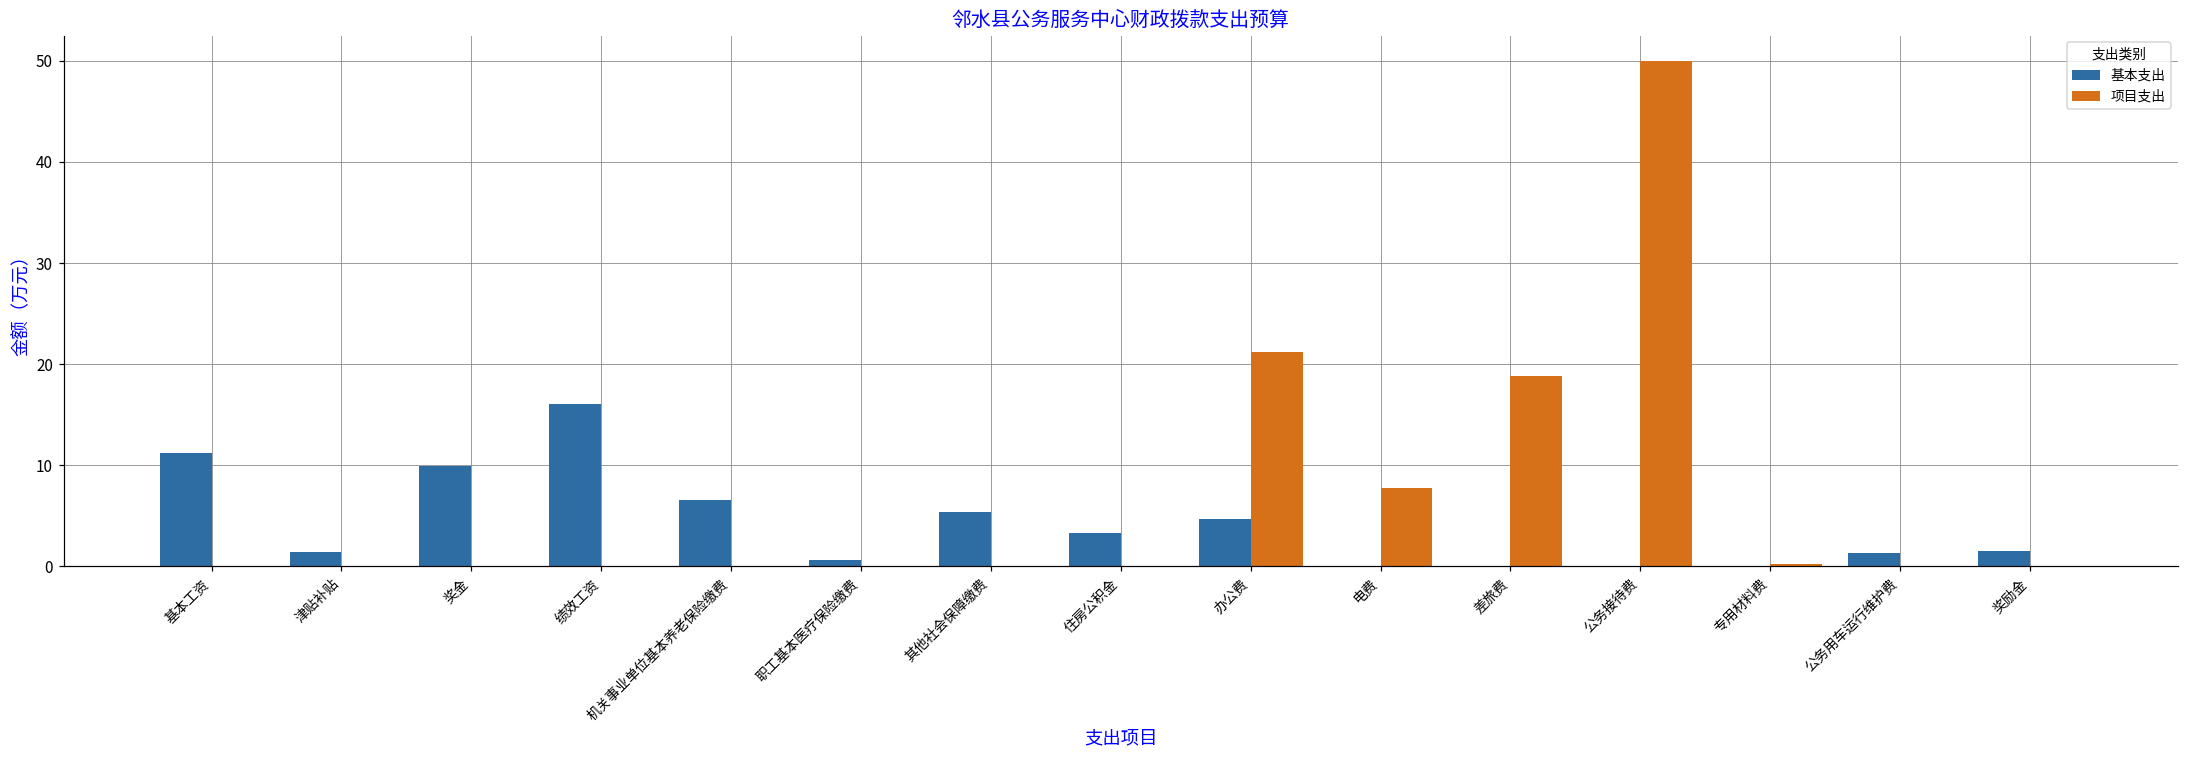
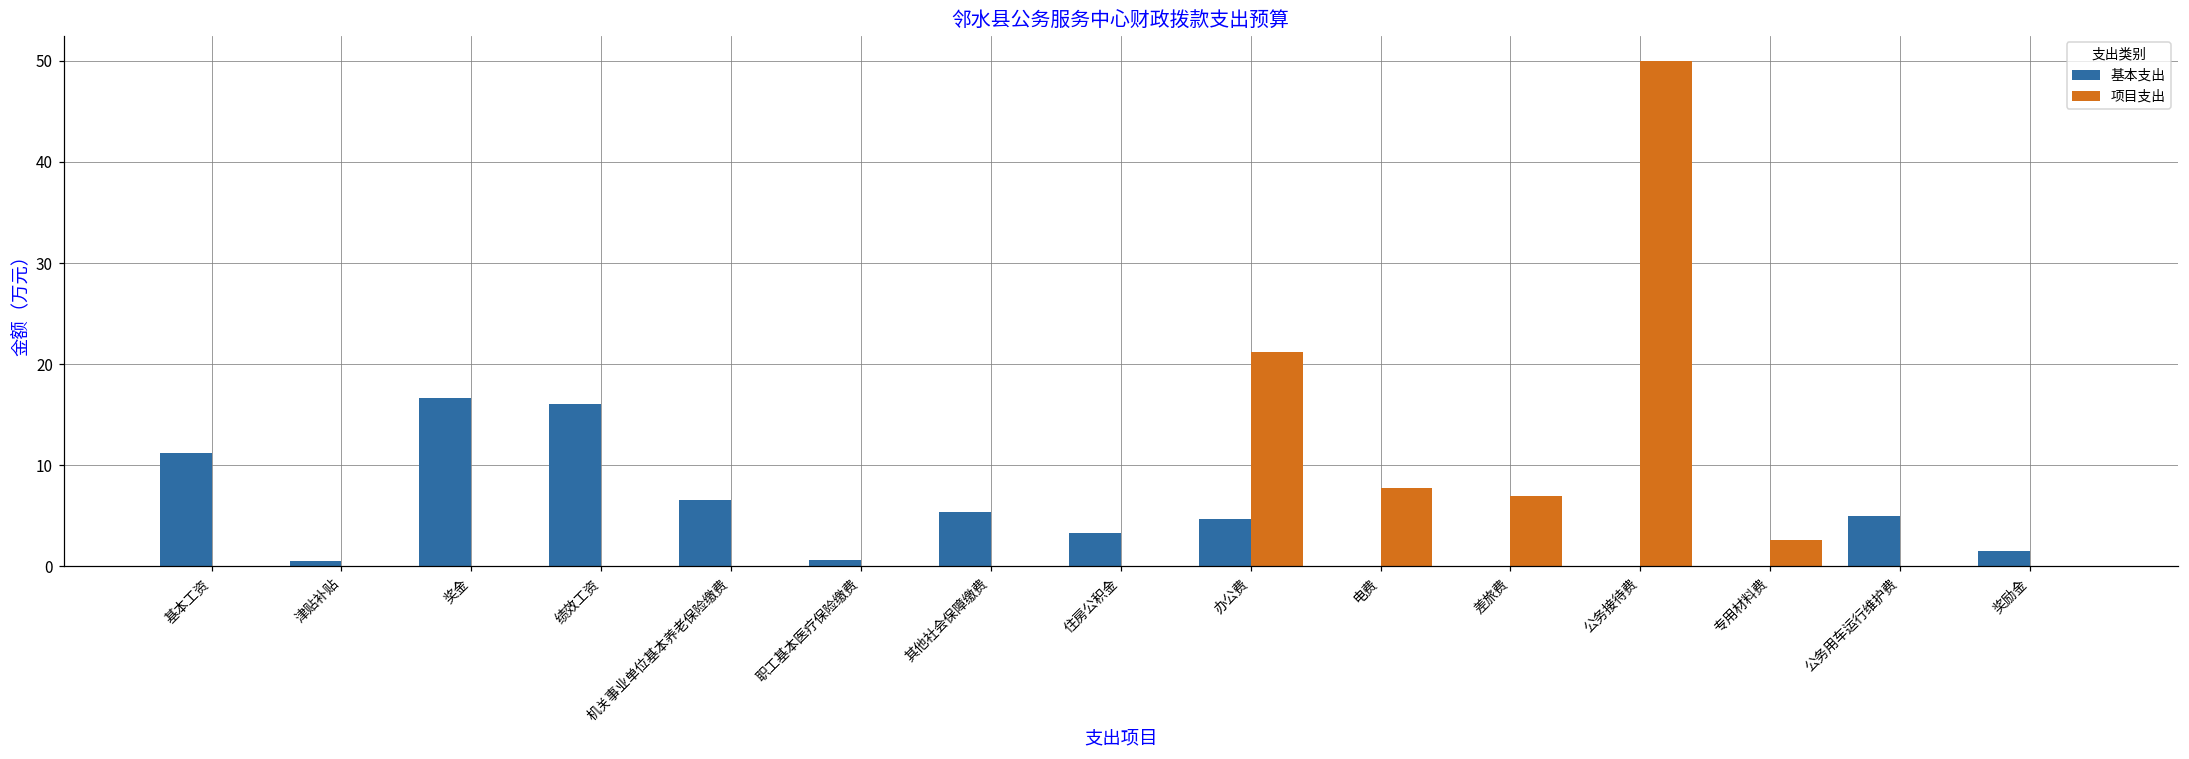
  {
    "基本支出": {
      "基本工资": 11,
-     "津贴补贴": 1,
-     "奖金": 10,
+     "津贴补贴": 0,
+     "奖金": 17,
      "绩效工资": 16,
      "机关事业单位基本养老保险缴费": 7,
      "职工基本医疗保险缴费": 1,
      "其他社会保障缴费": 5,
      "住房公积金": 3,
      "办公费": 5,
      "电费": 0,
      "差旅费": 0,
      "公务接待费": 0,
      "专用材料费": 0,
-     "公务用车运行维护费": 1,
+     "公务用车运行维护费": 5,
      "奖励金": 2
    },
    "项目支出": {
      "基本工资": 0,
      "津贴补贴": 0,
      "奖金": 0,
      "绩效工资": 0,
      "机关事业单位基本养老保险缴费": 0,
      "职工基本医疗保险缴费": 0,
      "其他社会保障缴费": 0,
      "住房公积金": 0,
      "办公费": 21,
      "电费": 8,
-     "差旅费": 19,
+     "差旅费": 7,
      "公务接待费": 50,
-     "专用材料费": 0,
+     "专用材料费": 3,
      "公务用车运行维护费": 0,
      "奖励金": 0
    }
  }
